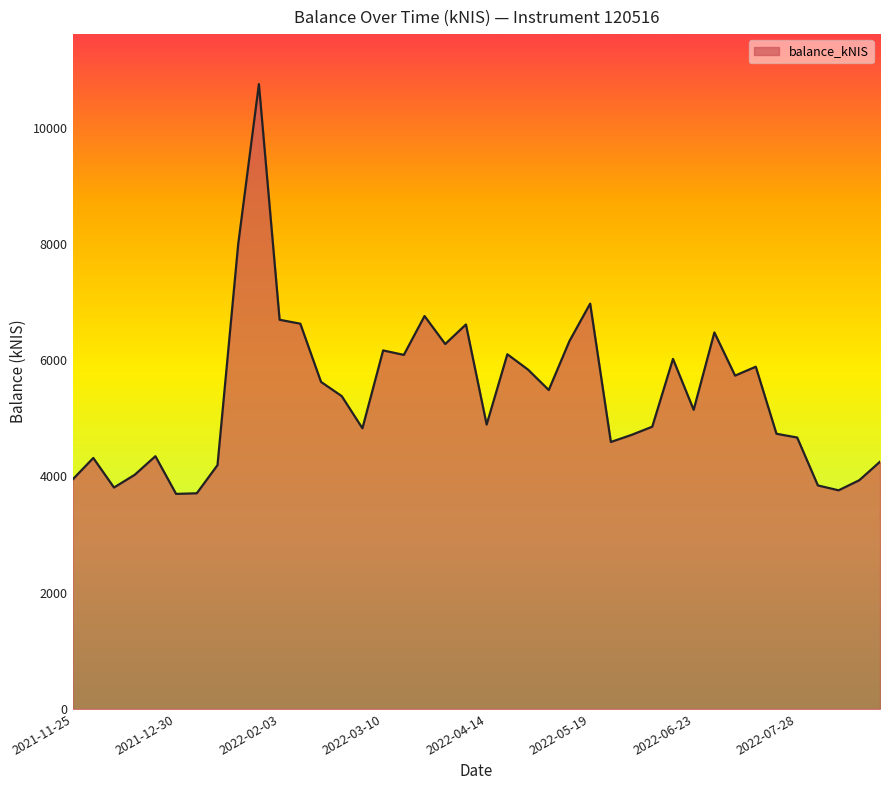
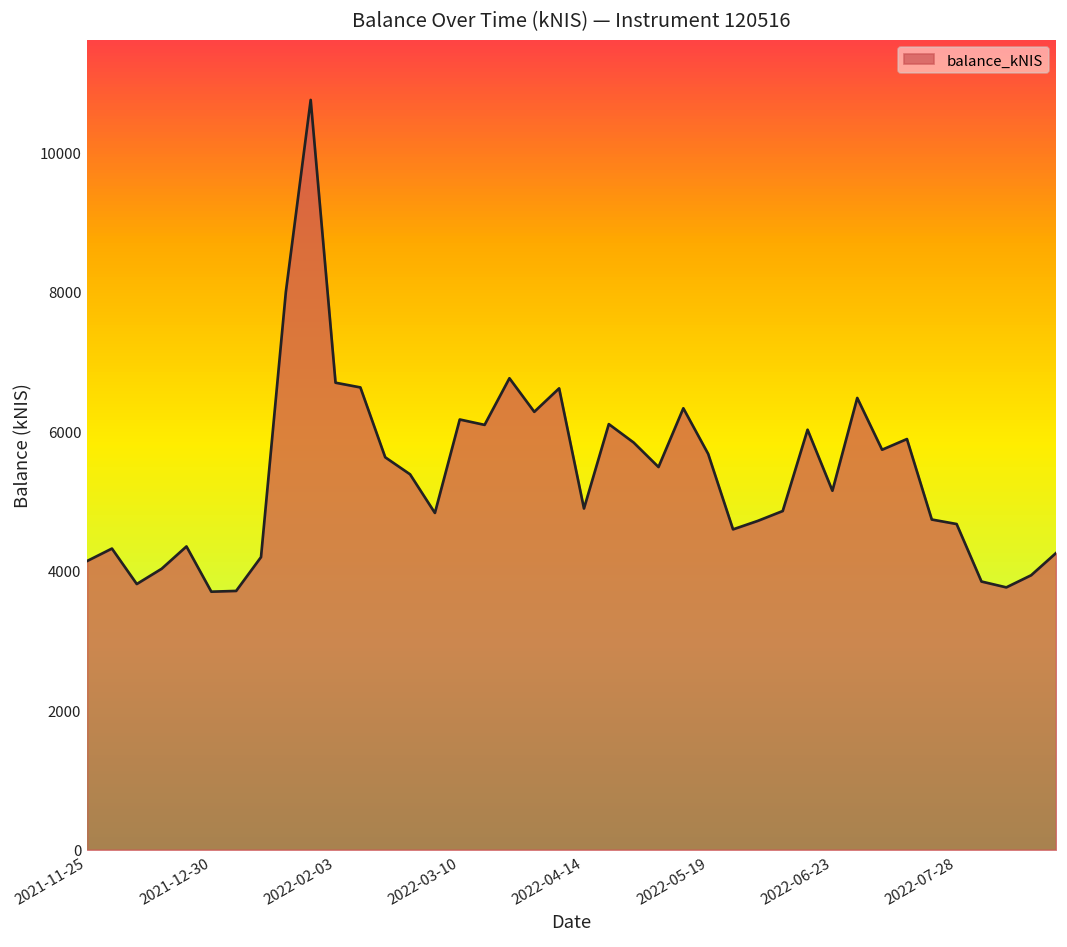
  {
-   "2021-11-25": 3900,
+   "2021-11-25": 4100,
    "2021-12-30": 3700,
    "2022-02-03": 6700,
    "2022-03-10": 6200,
    "2022-04-14": 4900,
-   "2022-05-19": 7000,
+   "2022-05-19": 5700,
    "2022-06-23": 5100,
    "2022-07-28": 4700
  }
